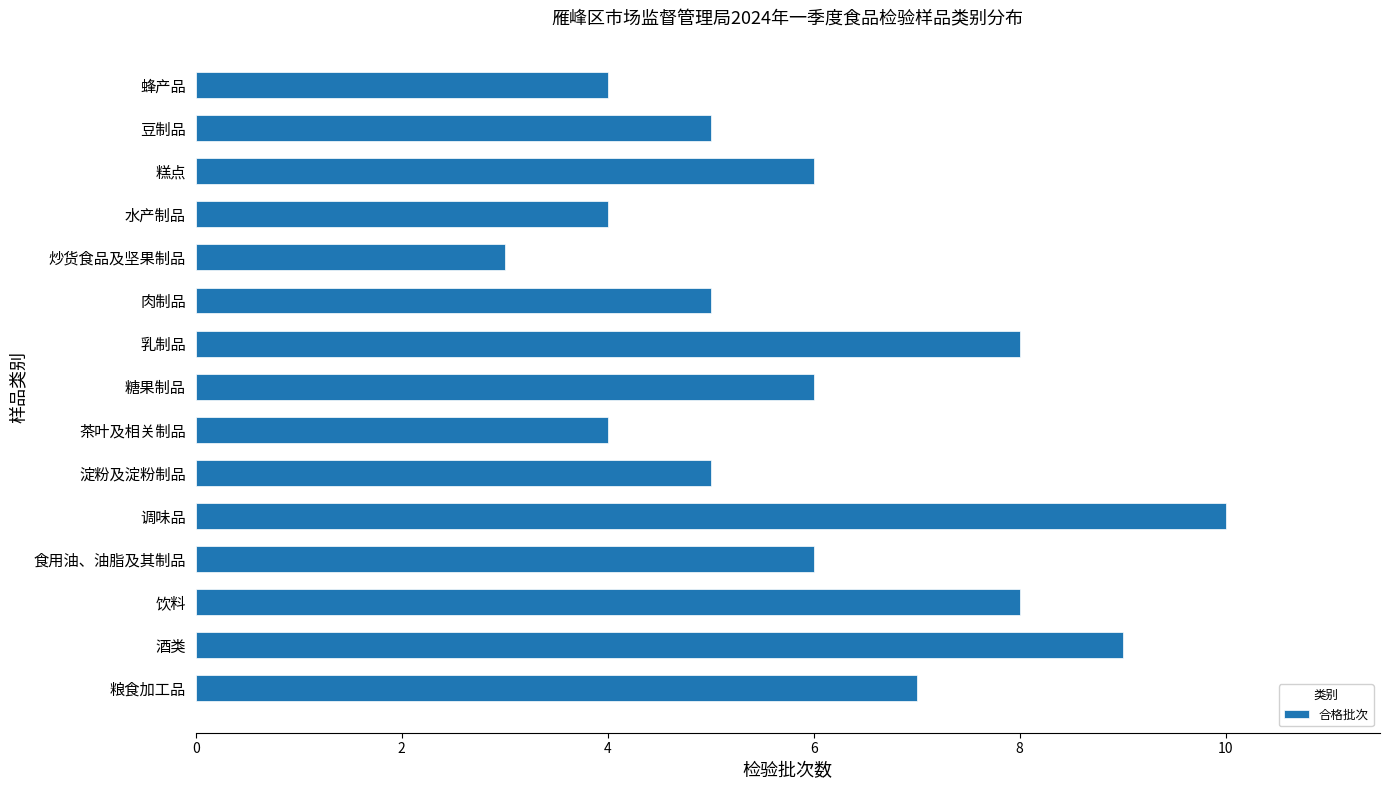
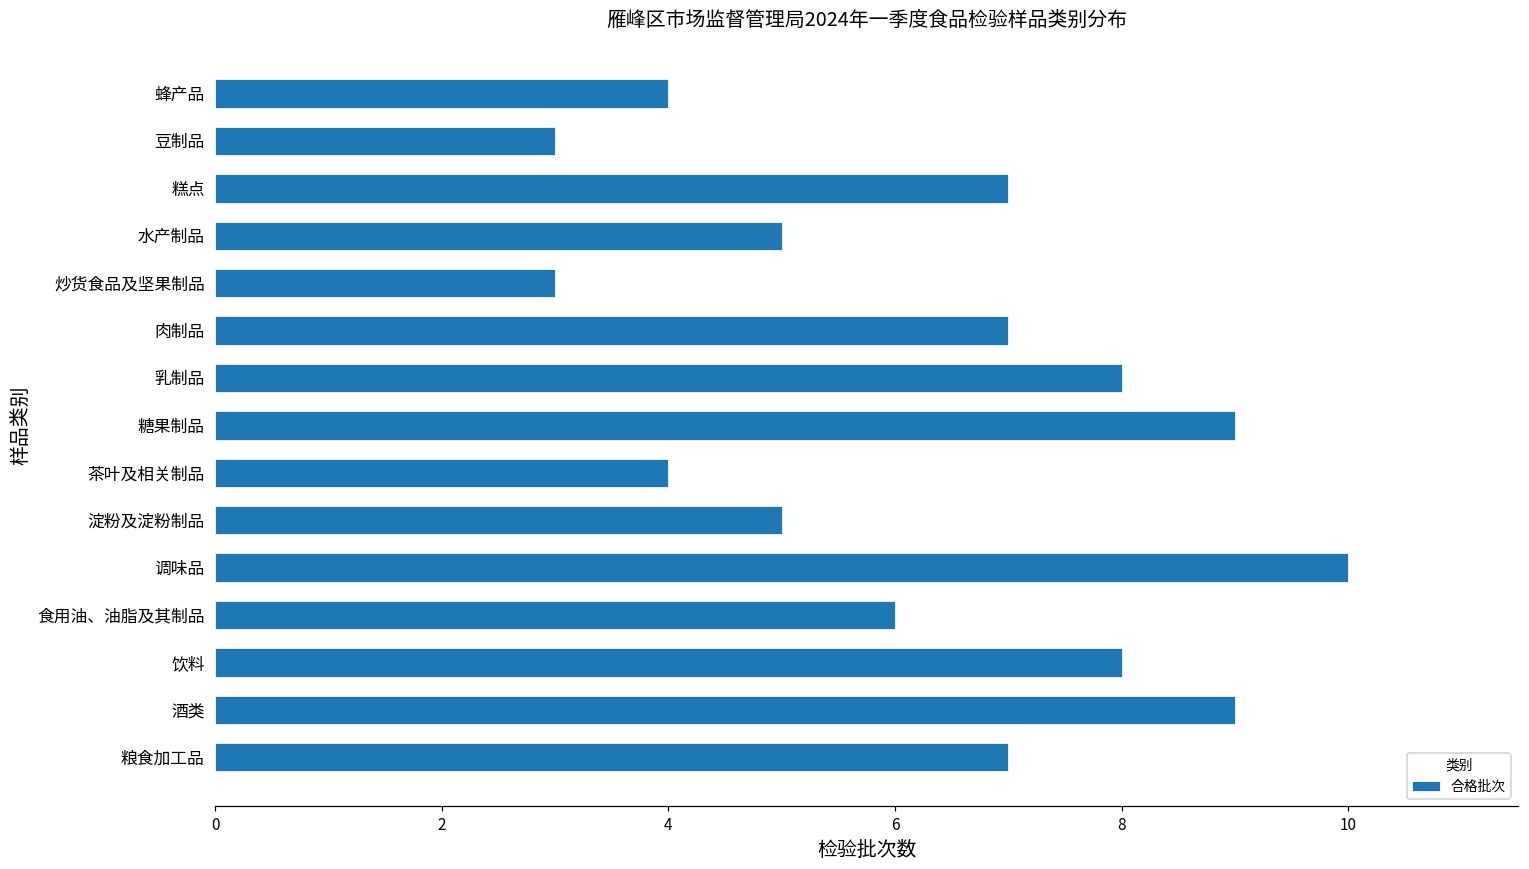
  {
    "蜂产品": 4,
-   "豆制品": 5,
-   "糕点": 6,
-   "水产制品": 4,
+   "豆制品": 3,
+   "糕点": 7,
+   "水产制品": 5,
    "炒货食品及坚果制品": 3,
-   "肉制品": 5,
+   "肉制品": 7,
    "乳制品": 8,
-   "糖果制品": 6,
+   "糖果制品": 9,
    "茶叶及相关制品": 4,
    "淀粉及淀粉制品": 5,
    "调味品": 10,
    "食用油、油脂及其制品": 6,
    "饮料": 8,
    "酒类": 9,
    "粮食加工品": 7
  }
